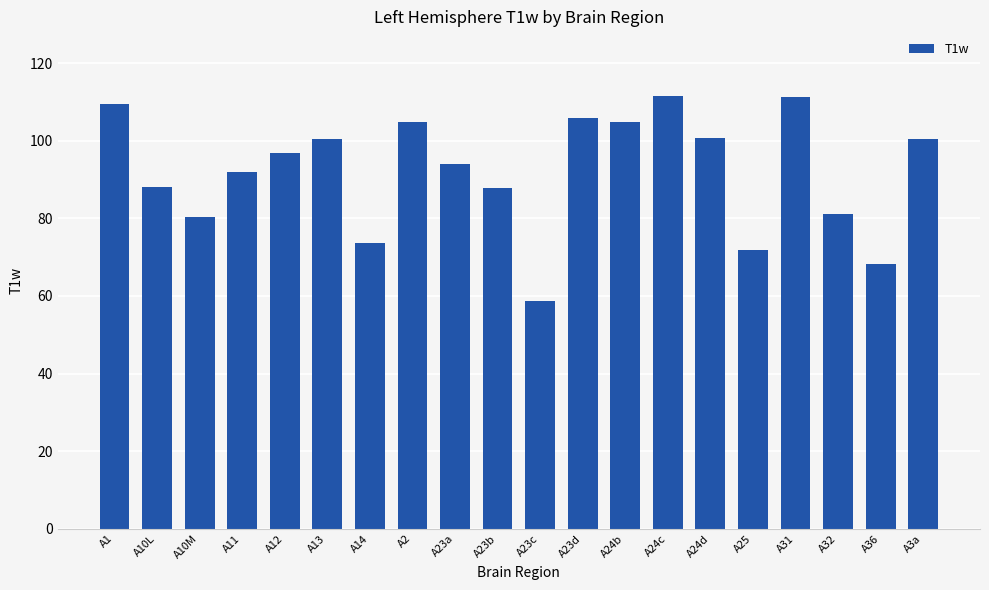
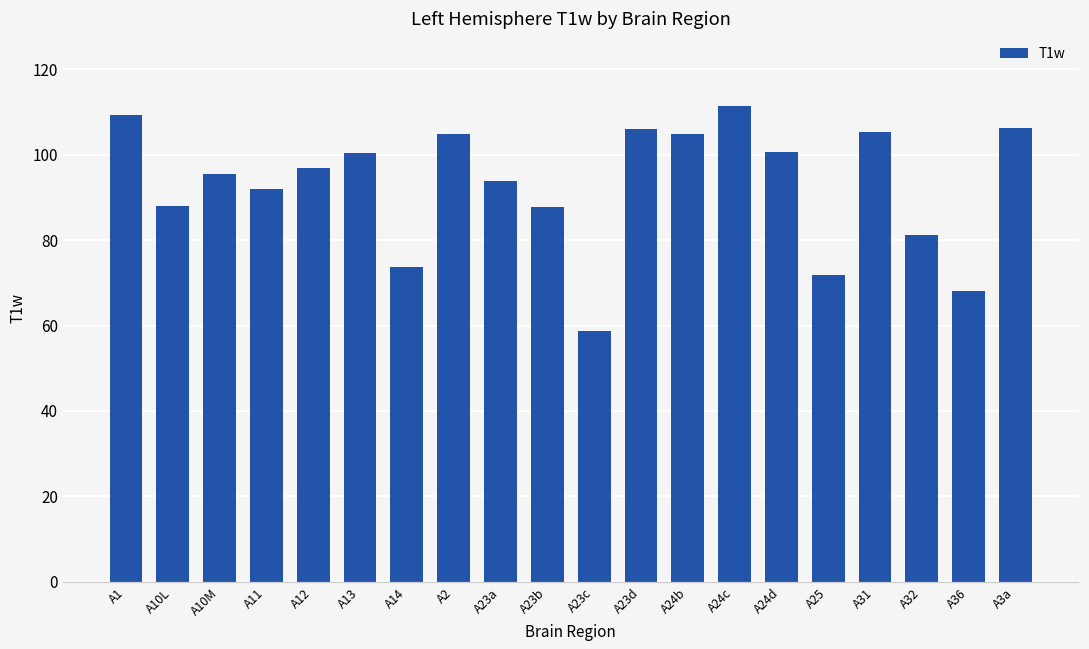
  {
    "A1": 109,
    "A10L": 88,
-   "A10M": 80,
+   "A10M": 96,
    "A11": 92,
    "A12": 97,
    "A13": 100,
    "A14": 74,
    "A2": 105,
    "A23a": 94,
    "A23b": 88,
    "A23c": 59,
    "A23d": 106,
    "A24b": 105,
    "A24c": 111,
    "A24d": 101,
    "A25": 72,
-   "A31": 111,
+   "A31": 105,
    "A32": 81,
    "A36": 68,
-   "A3a": 100
+   "A3a": 106
  }
